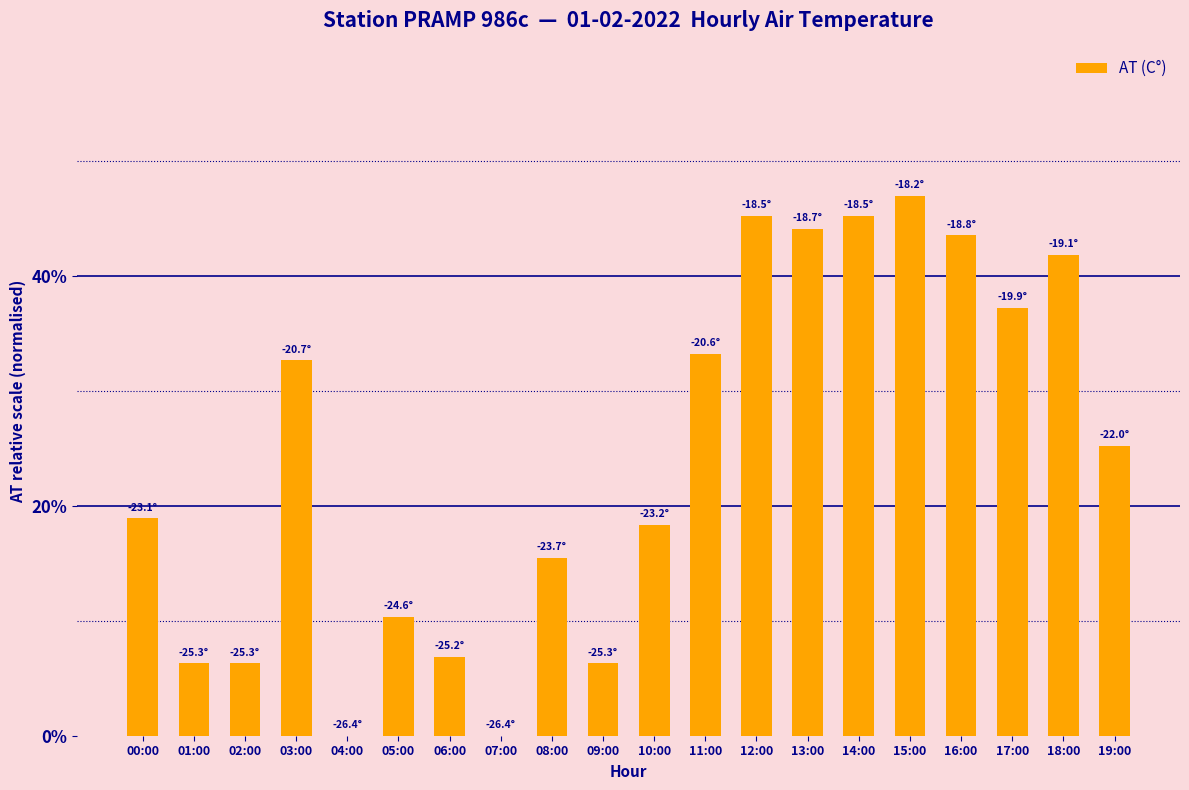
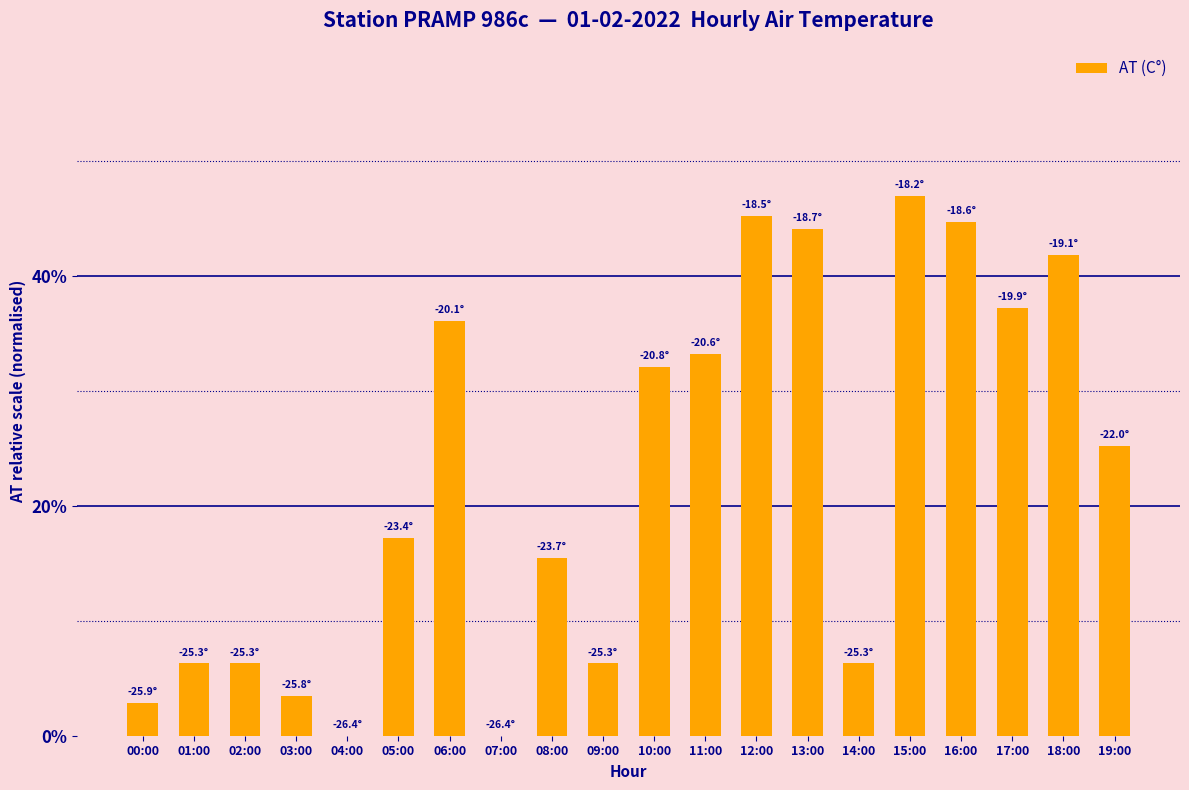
  {
-   "00:00": "-23.1°",
-   "03:00": "-20.7°",
-   "05:00": "-24.6°",
-   "06:00": "-25.2°",
-   "10:00": "-23.2°",
-   "14:00": "-18.5°",
-   "16:00": "-18.8°"
+   "00:00": "-25.9°",
+   "03:00": "-25.8°",
+   "05:00": "-23.4°",
+   "06:00": "-20.1°",
+   "10:00": "-20.8°",
+   "14:00": "-25.3°",
+   "16:00": "-18.6°"
  }
